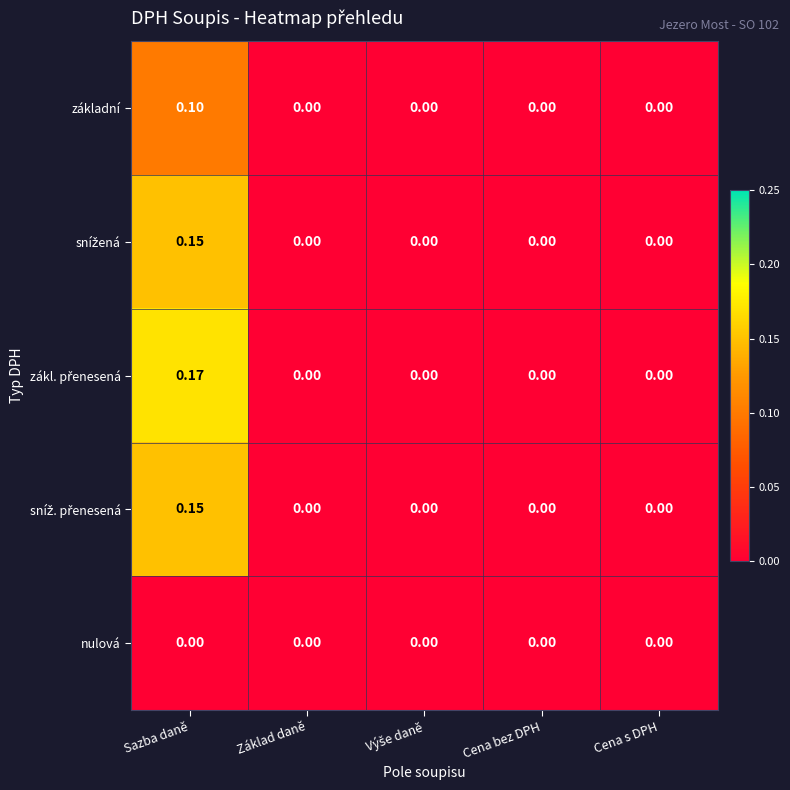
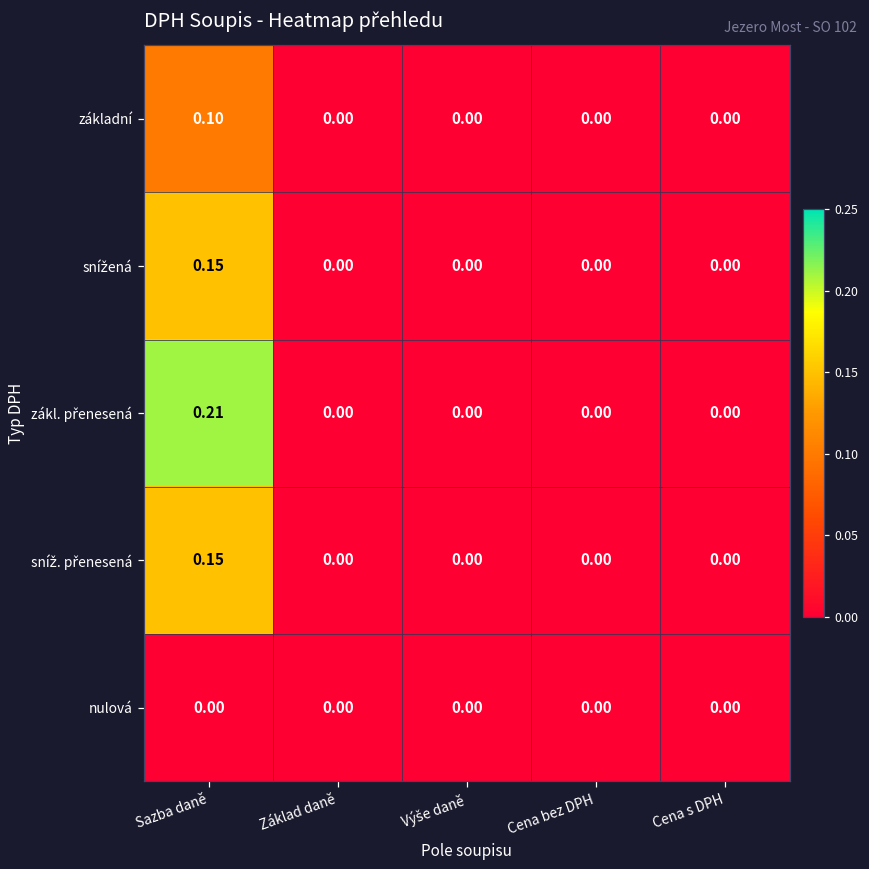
  {
    "základní": {
      "Sazba daně": 0.10,
      "Základ daně": 0.00,
      "Výše daně": 0.00,
      "Cena bez DPH": 0.00,
      "Cena s DPH": 0.00
    },
    "snížená": {
      "Sazba daně": 0.15,
      "Základ daně": 0.00,
      "Výše daně": 0.00,
      "Cena bez DPH": 0.00,
      "Cena s DPH": 0.00
    },
    "zákl. přenesená": {
-     "Sazba daně": 0.17,
+     "Sazba daně": 0.21,
      "Základ daně": 0.00,
      "Výše daně": 0.00,
      "Cena bez DPH": 0.00,
      "Cena s DPH": 0.00
    },
    "sníž. přenesená": {
      "Sazba daně": 0.15,
      "Základ daně": 0.00,
      "Výše daně": 0.00,
      "Cena bez DPH": 0.00,
      "Cena s DPH": 0.00
    },
    "nulová": {
      "Sazba daně": 0.00,
      "Základ daně": 0.00,
      "Výše daně": 0.00,
      "Cena bez DPH": 0.00,
      "Cena s DPH": 0.00
    }
  }
